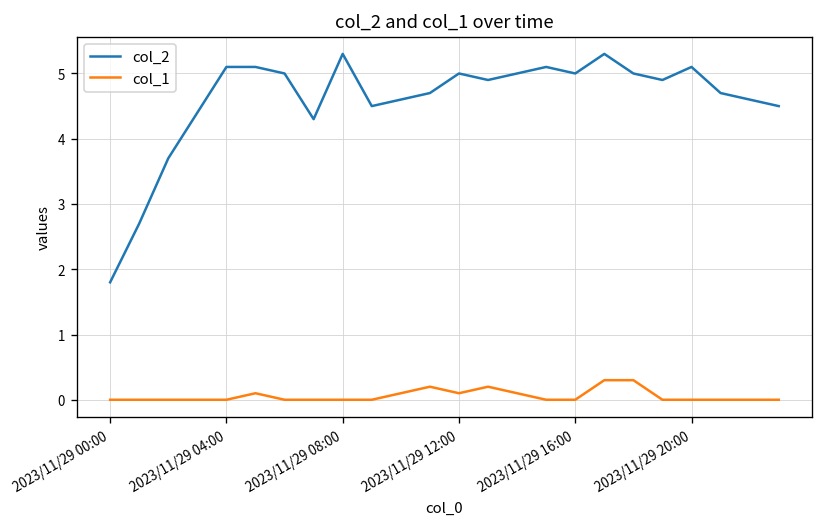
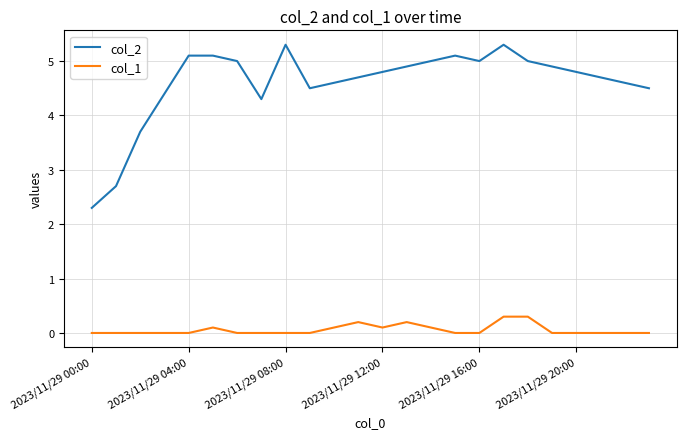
  {
    "col_2": {
-     "2023/11/29 00:00": 1.8,
+     "2023/11/29 00:00": 2.3,
      "2023/11/29 04:00": 5.1,
      "2023/11/29 08:00": 5.3,
-     "2023/11/29 12:00": 5.0,
+     "2023/11/29 12:00": 4.8,
      "2023/11/29 16:00": 5.0,
-     "2023/11/29 20:00": 5.1
+     "2023/11/29 20:00": 4.8
    },
    "col_1": {
      "2023/11/29 00:00": 0.0,
      "2023/11/29 04:00": 0.0,
      "2023/11/29 08:00": 0.0,
      "2023/11/29 12:00": 0.1,
      "2023/11/29 16:00": 0.0,
      "2023/11/29 20:00": 0.0
    }
  }
